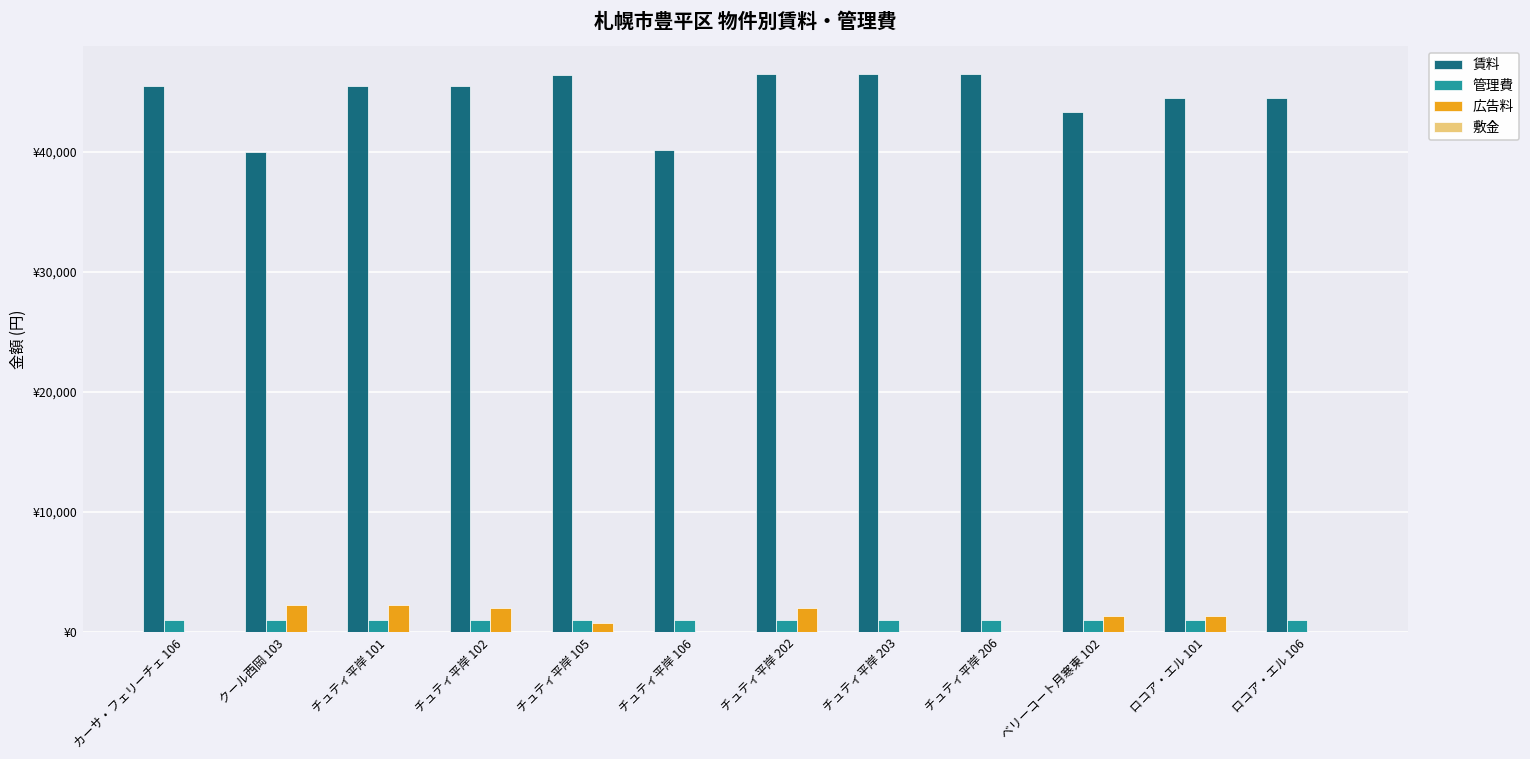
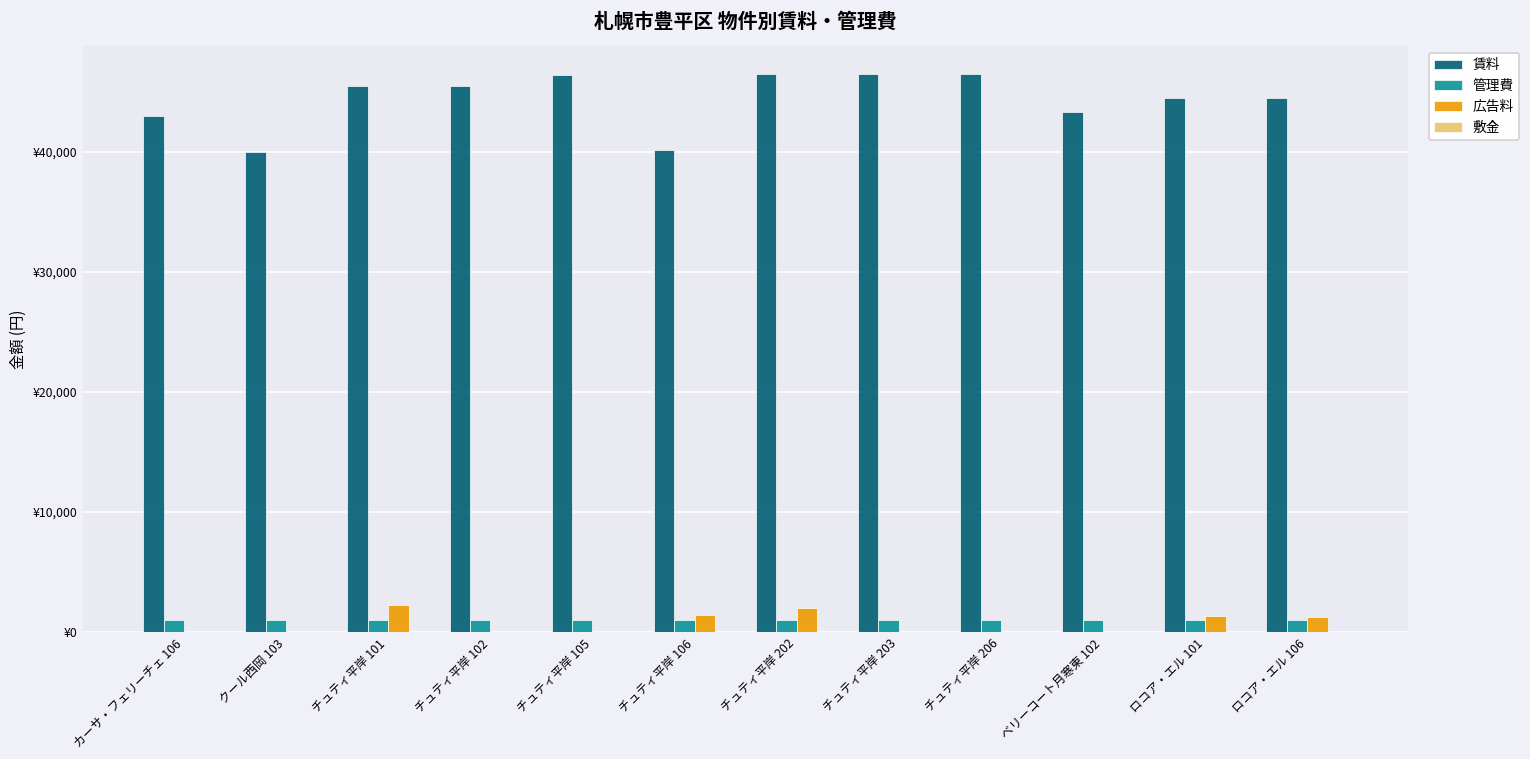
  {
    "賃料": {
-     "カーサ・フェリーチェ 106": "¥45,500",
+     "カーサ・フェリーチェ 106": "¥43,000",
      "クール西岡 103": "¥39,900",
      "チュティ平岸 101": "¥45,500",
      "チュティ平岸 102": "¥45,500",
      "チュティ平岸 105": "¥46,400",
      "チュティ平岸 106": "¥40,100",
      "チュティ平岸 202": "¥46,500",
      "チュティ平岸 203": "¥46,500",
      "チュティ平岸 206": "¥46,500",
      "ベリーコート月寒東 102": "¥43,300",
      "ロコア・エル 101": "¥44,500",
      "ロコア・エル 106": "¥44,500"
    },
    "管理費": {
      "カーサ・フェリーチェ 106": "¥1,000",
      "クール西岡 103": "¥1,000",
      "チュティ平岸 101": "¥1,000",
      "チュティ平岸 102": "¥1,000",
      "チュティ平岸 105": "¥1,000",
      "チュティ平岸 106": "¥1,000",
      "チュティ平岸 202": "¥1,000",
      "チュティ平岸 203": "¥1,000",
      "チュティ平岸 206": "¥1,000",
      "ベリーコート月寒東 102": "¥1,000",
      "ロコア・エル 101": "¥1,000",
      "ロコア・エル 106": "¥1,000"
    },
    "広告料": {
-     "クール西岡 103": "¥2,300",
+     "クール西岡 103": "¥0",
      "チュティ平岸 101": "¥2,300",
-     "チュティ平岸 102": "¥2,000",
-     "チュティ平岸 105": "¥800",
-     "チュティ平岸 106": "¥0",
+     "チュティ平岸 102": "¥0",
+     "チュティ平岸 105": "¥0",
+     "チュティ平岸 106": "¥1,400",
      "チュティ平岸 202": "¥2,000",
-     "ベリーコート月寒東 102": "¥1,300",
+     "ベリーコート月寒東 102": "¥0",
      "ロコア・エル 101": "¥1,300",
-     "ロコア・エル 106": "¥0"
+     "ロコア・エル 106": "¥1,200"
    }
  }
